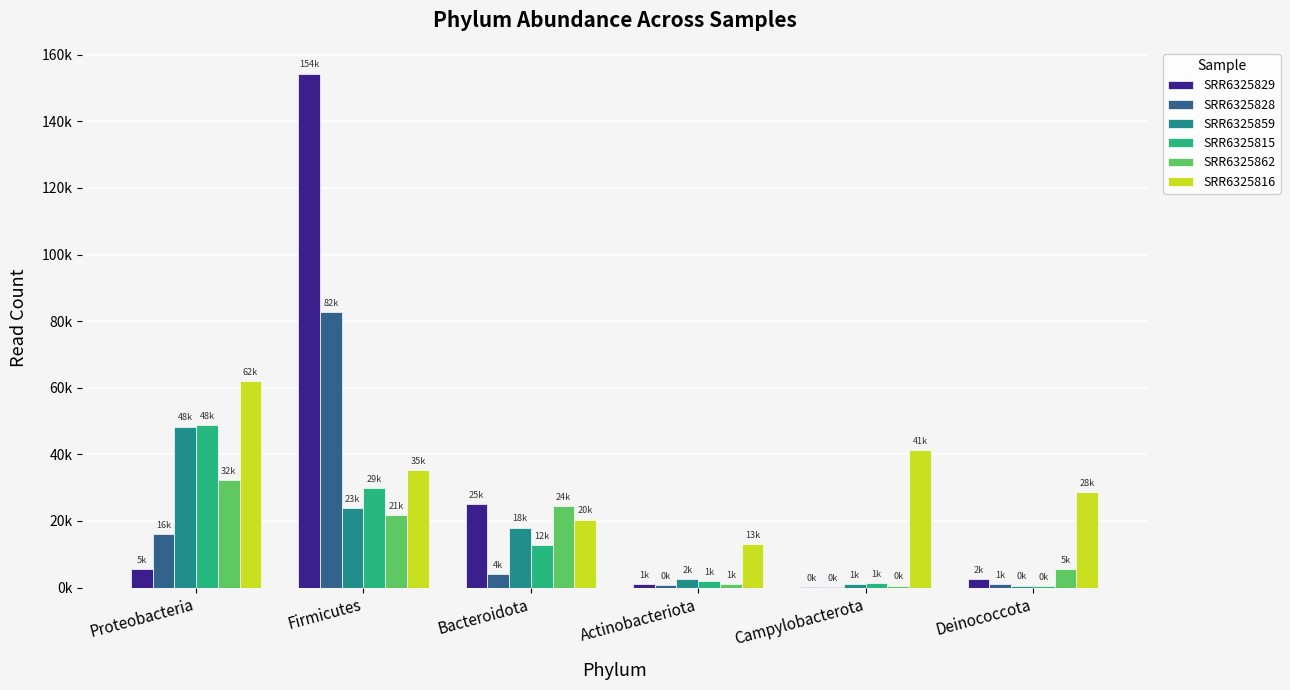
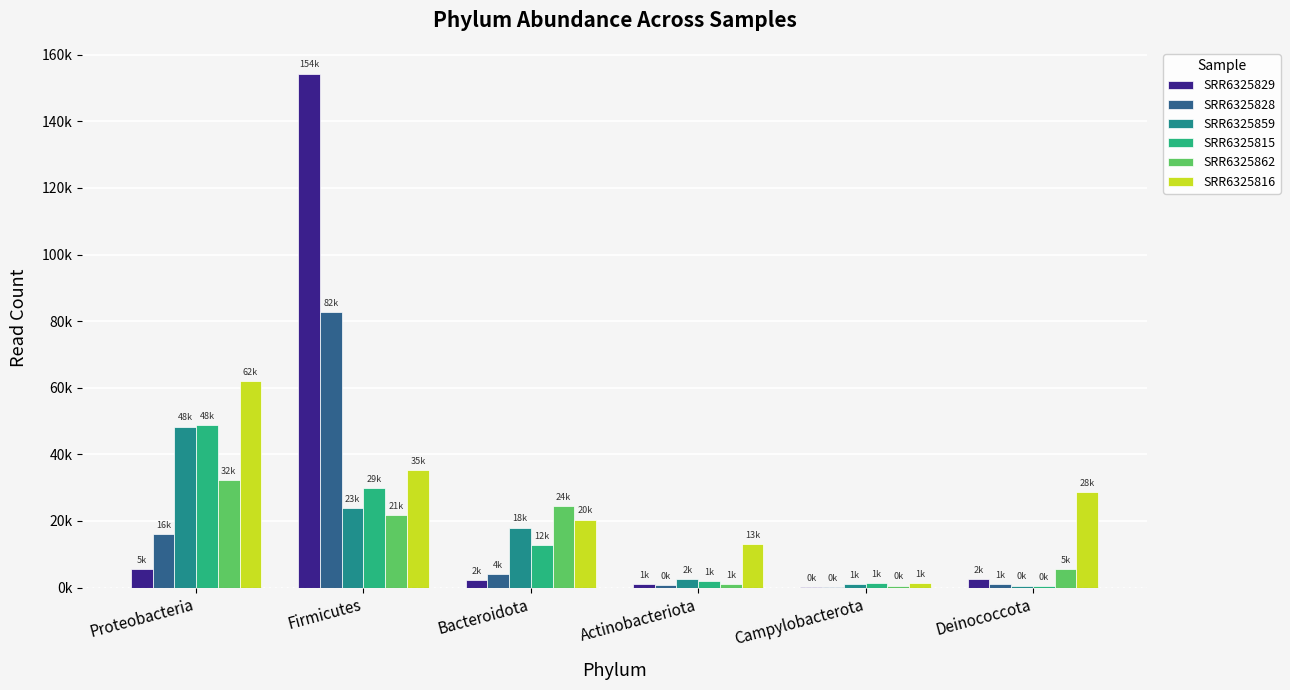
  {
    "SRR6325829": {
      "Firmicutes": "154k",
-     "Bacteroidota": "25k",
+     "Bacteroidota": "2k",
      "Actinobacteriota": "1k"
    },
    "SRR6325862": {
      "Proteobacteria": "32k",
      "Bacteroidota": "24k",
      "Actinobacteriota": "1k"
    },
    "SRR6325816": {
      "Proteobacteria": "62k",
      "Firmicutes": "35k",
      "Bacteroidota": "20k",
      "Actinobacteriota": "13k",
-     "Campylobacterota": "41k"
+     "Campylobacterota": "1k"
    }
  }
